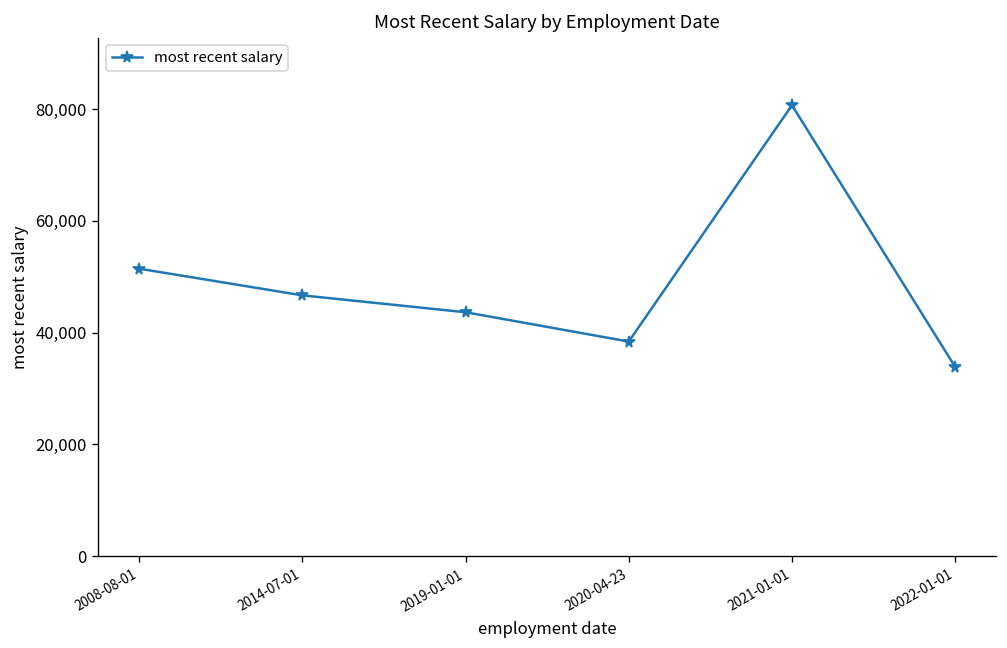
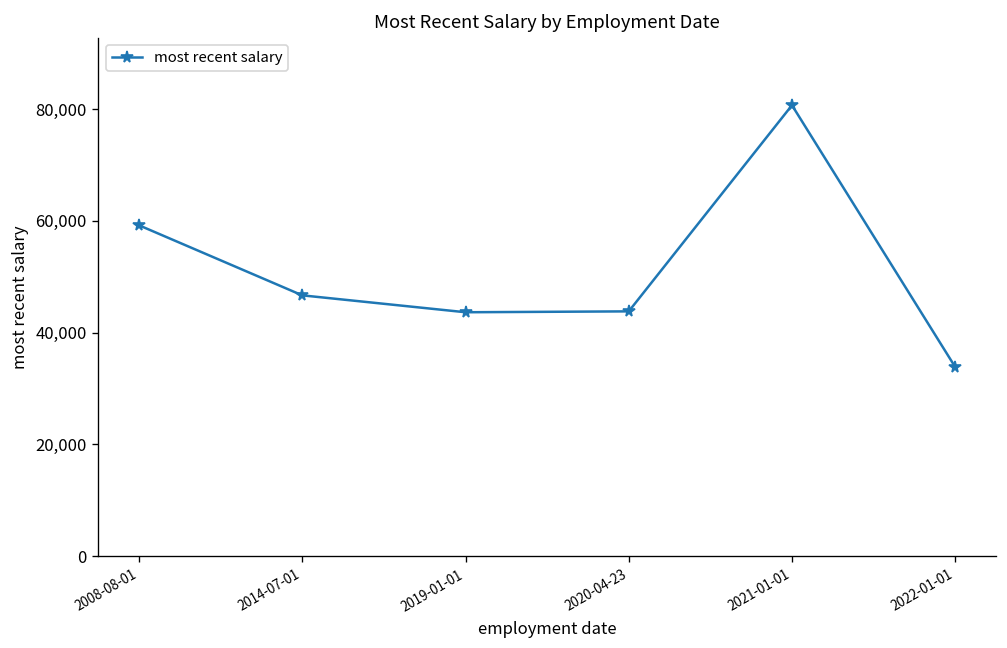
  {
-   "2008-08-01": "51,000",
+   "2008-08-01": "59,000",
    "2014-07-01": "47,000",
    "2019-01-01": "44,000",
-   "2020-04-23": "38,000",
+   "2020-04-23": "44,000",
    "2021-01-01": "81,000",
    "2022-01-01": "34,000"
  }
